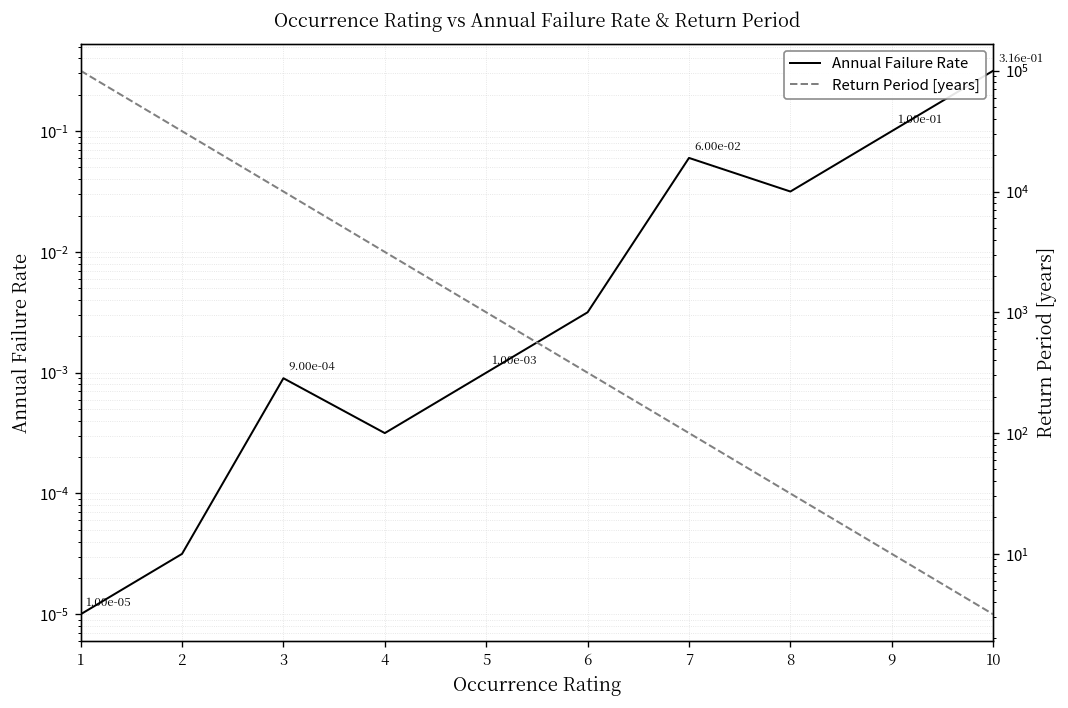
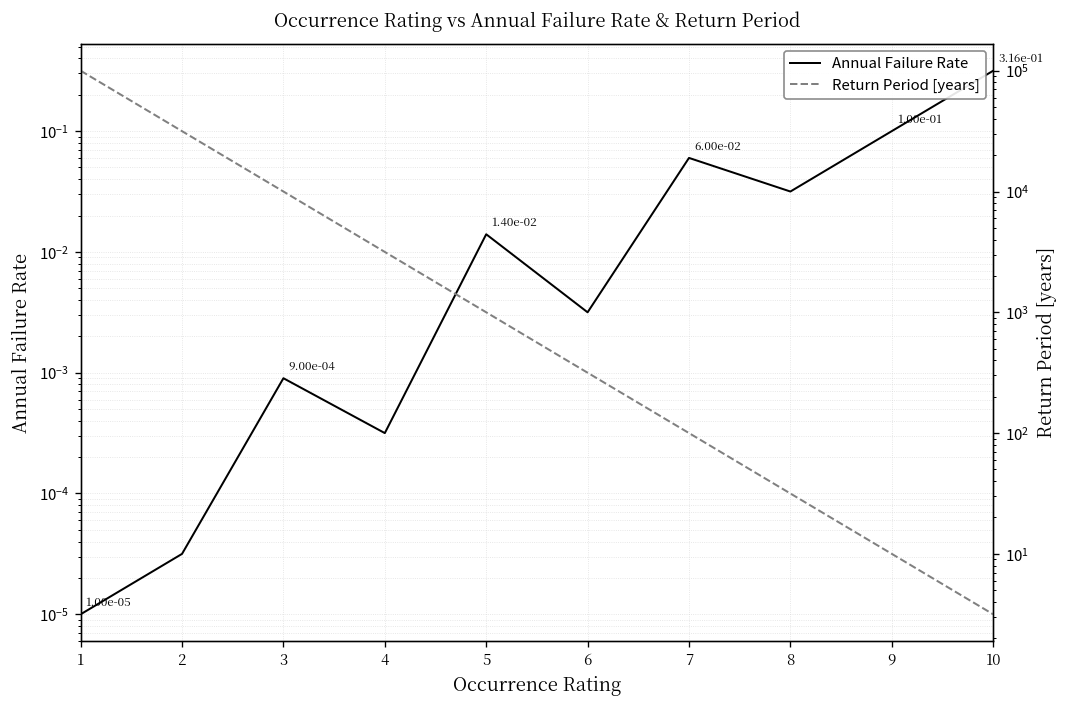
  {
    "Annual Failure Rate": {
      "1": "1.00e-05",
      "3": "9.00e-04",
-     "5": "1.00e-03",
+     "5": "1.40e-02",
      "7": "6.00e-02",
      "9": "1.00e-01",
      "10": "3.16e-01"
    }
  }
